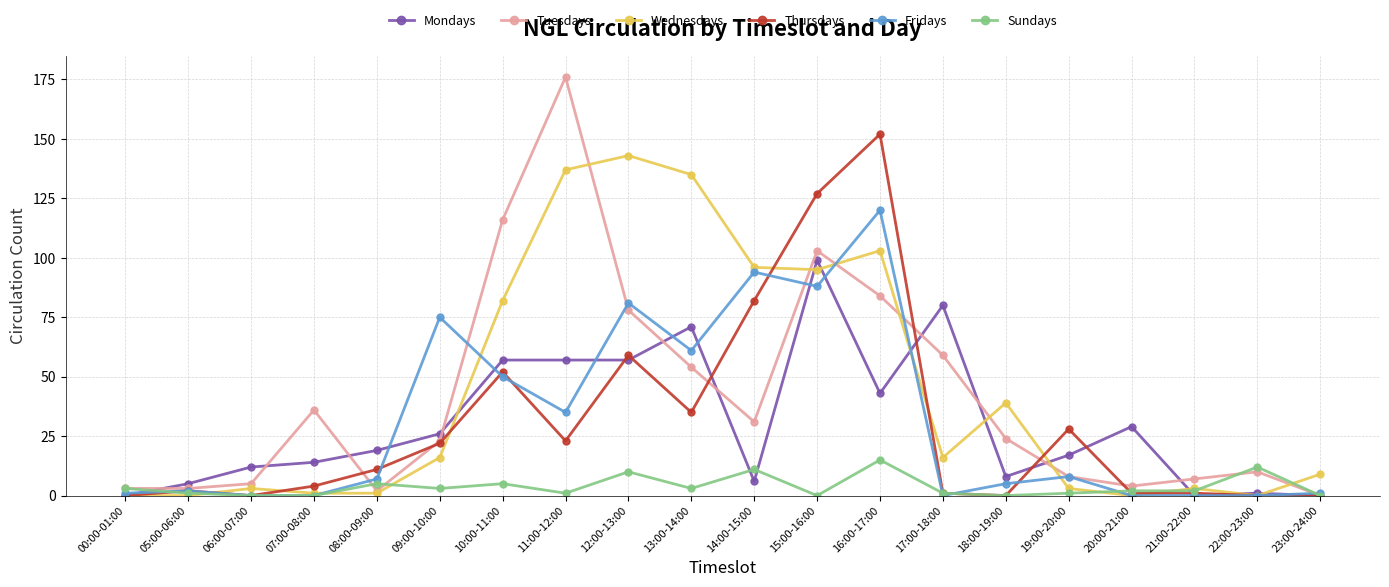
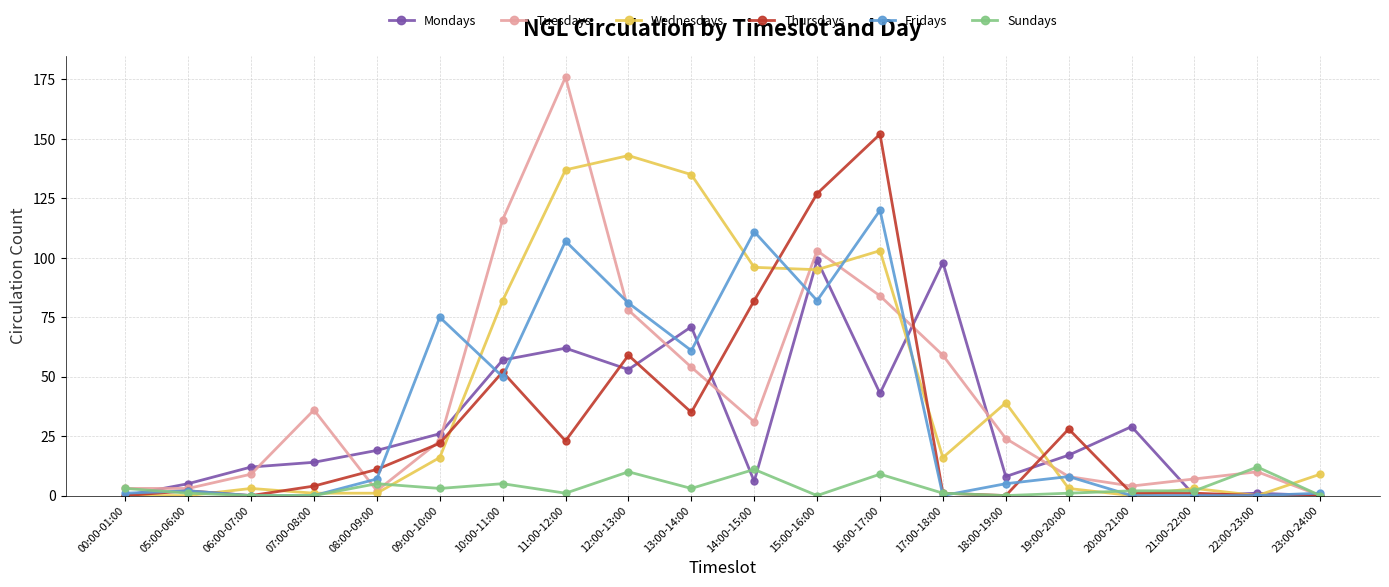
  {
    "Mondays": {
      "05:00-06:00": 5,
      "06:00-07:00": 12,
      "07:00-08:00": 14,
      "08:00-09:00": 19,
      "09:00-10:00": 26,
      "10:00-11:00": 57,
-     "11:00-12:00": 57,
-     "12:00-13:00": 57,
+     "11:00-12:00": 62,
+     "12:00-13:00": 53,
      "13:00-14:00": 71,
      "14:00-15:00": 6,
      "15:00-16:00": 99,
      "16:00-17:00": 43,
-     "17:00-18:00": 80,
+     "17:00-18:00": 98,
      "18:00-19:00": 8,
      "19:00-20:00": 17,
      "20:00-21:00": 29
    },
    "Tuesdays": {
-     "06:00-07:00": 5,
+     "06:00-07:00": 9,
      "07:00-08:00": 36,
      "10:00-11:00": 116,
      "11:00-12:00": 176,
      "12:00-13:00": 78,
      "13:00-14:00": 54,
      "14:00-15:00": 31,
      "15:00-16:00": 103,
      "16:00-17:00": 84,
      "17:00-18:00": 59,
      "18:00-19:00": 24,
      "20:00-21:00": 4,
      "21:00-22:00": 7,
      "22:00-23:00": 10
    },
    "Wednesdays": {
      "06:00-07:00": 3,
      "09:00-10:00": 16,
      "10:00-11:00": 82,
      "11:00-12:00": 137,
      "12:00-13:00": 143,
      "13:00-14:00": 135,
      "14:00-15:00": 96,
      "15:00-16:00": 95,
      "16:00-17:00": 103,
      "17:00-18:00": 16,
      "18:00-19:00": 39,
      "19:00-20:00": 3,
      "23:00-24:00": 9
    },
    "Thursdays": {
      "07:00-08:00": 4,
      "08:00-09:00": 11,
      "10:00-11:00": 52,
      "11:00-12:00": 23,
      "12:00-13:00": 59,
      "13:00-14:00": 35,
      "14:00-15:00": 82,
      "15:00-16:00": 127,
      "16:00-17:00": 152,
      "19:00-20:00": 28
    },
    "Fridays": {
      "08:00-09:00": 7,
      "09:00-10:00": 75,
      "10:00-11:00": 50,
-     "11:00-12:00": 35,
+     "11:00-12:00": 107,
      "12:00-13:00": 81,
      "13:00-14:00": 61,
-     "14:00-15:00": 94,
-     "15:00-16:00": 88,
+     "14:00-15:00": 111,
+     "15:00-16:00": 82,
      "16:00-17:00": 120,
      "18:00-19:00": 5
    },
    "Sundays": {
      "08:00-09:00": 5,
      "09:00-10:00": 3,
      "10:00-11:00": 5,
      "11:00-12:00": 1,
      "12:00-13:00": 10,
      "13:00-14:00": 3,
      "14:00-15:00": 11,
      "15:00-16:00": 0,
-     "16:00-17:00": 15,
+     "16:00-17:00": 9,
      "19:00-20:00": 1,
      "22:00-23:00": 12
    }
  }
